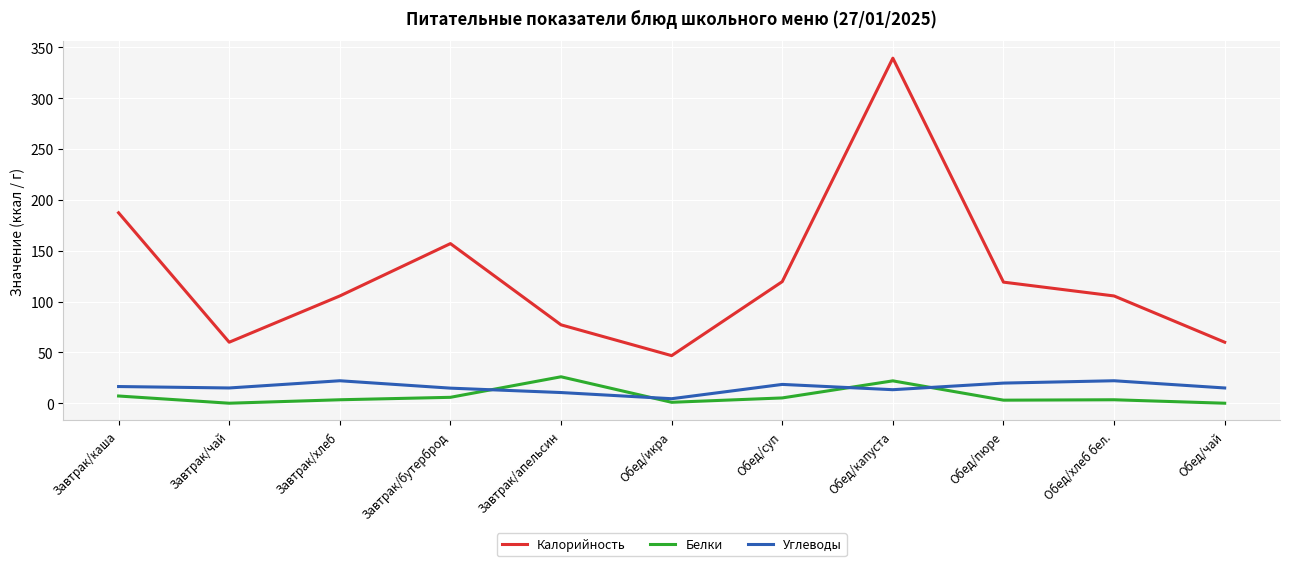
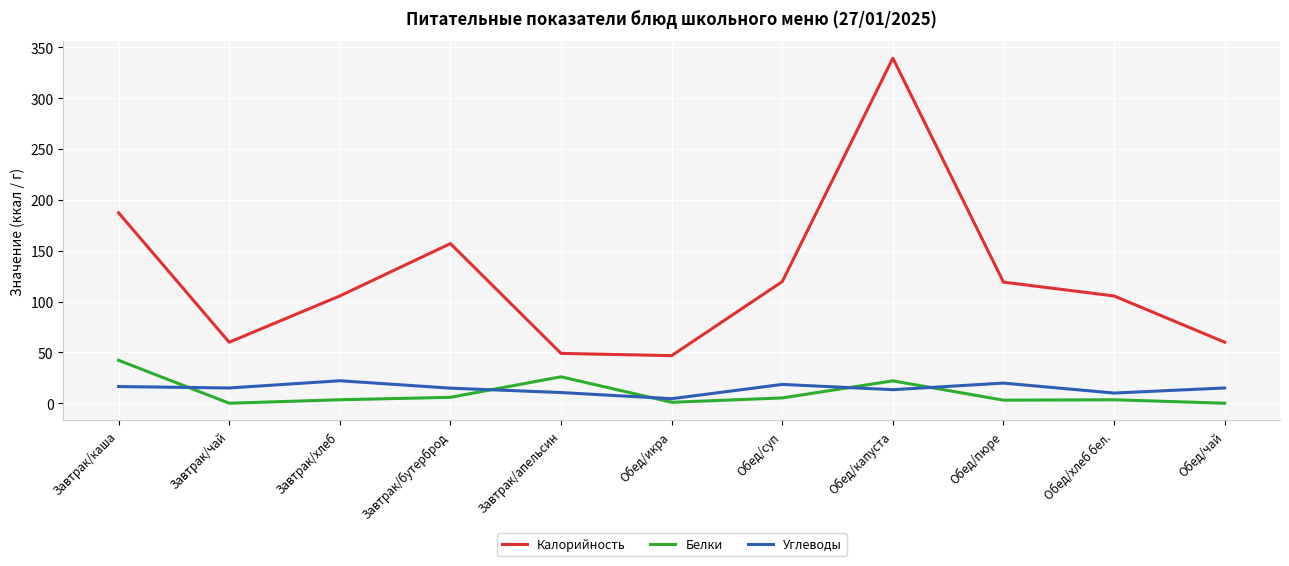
  {
    "Калорийность": {
      "Завтрак/каша": 187,
      "Завтрак/чай": 60,
      "Завтрак/хлеб": 106,
      "Завтрак/бутерброд": 157,
-     "Завтрак/апельсин": 77,
+     "Завтрак/апельсин": 49,
      "Обед/икра": 47,
      "Обед/суп": 120,
      "Обед/капуста": 339,
      "Обед/пюре": 119,
      "Обед/хлеб бел.": 106,
      "Обед/чай": 60
    },
    "Белки": {
-     "Завтрак/каша": 7,
+     "Завтрак/каша": 42,
      "Завтрак/чай": 0,
      "Завтрак/хлеб": 3,
      "Завтрак/бутерброд": 6,
      "Завтрак/апельсин": 26,
      "Обед/икра": 1,
      "Обед/суп": 5,
      "Обед/капуста": 22,
      "Обед/пюре": 3,
      "Обед/хлеб бел.": 3,
      "Обед/чай": 0
    },
    "Углеводы": {
      "Завтрак/каша": 16,
      "Завтрак/чай": 15,
      "Завтрак/хлеб": 22,
      "Завтрак/бутерброд": 15,
      "Завтрак/апельсин": 11,
      "Обед/икра": 4,
      "Обед/суп": 19,
      "Обед/капуста": 13,
      "Обед/пюре": 20,
-     "Обед/хлеб бел.": 22,
+     "Обед/хлеб бел.": 10,
      "Обед/чай": 15
    }
  }
